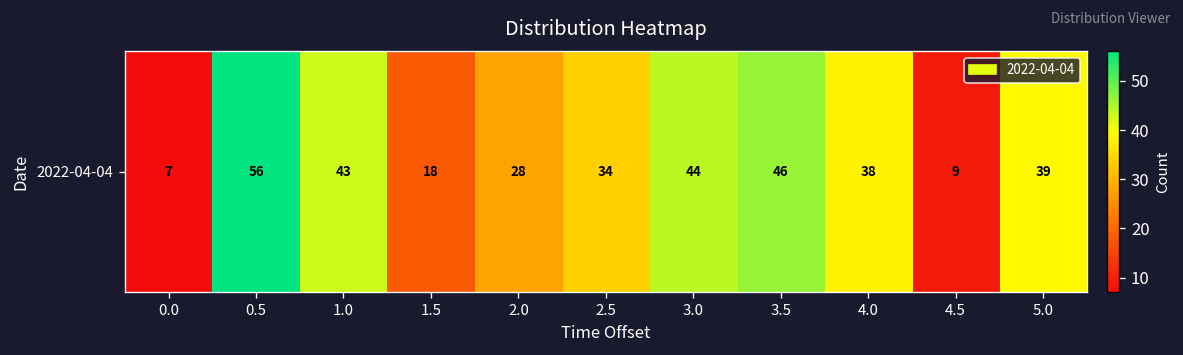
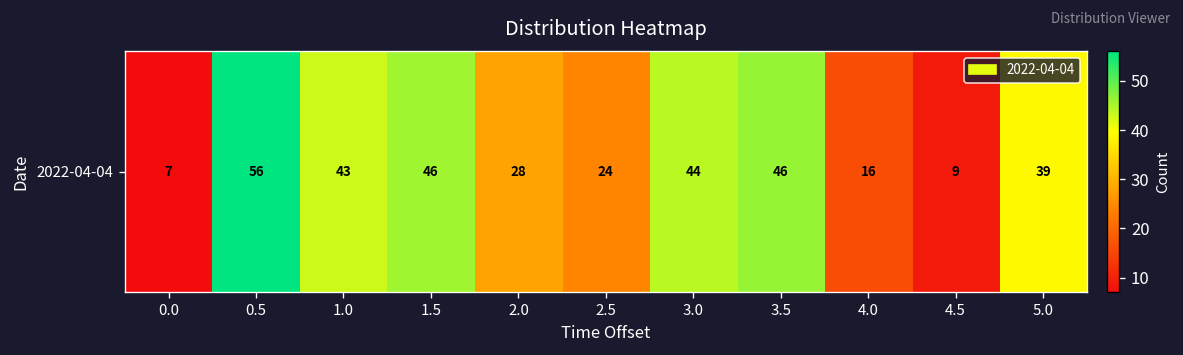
  {
    "2022-04-04": {
      "0.0": 7,
      "0.5": 56,
      "1.0": 43,
-     "1.5": 18,
+     "1.5": 46,
      "2.0": 28,
-     "2.5": 34,
+     "2.5": 24,
      "3.0": 44,
      "3.5": 46,
-     "4.0": 38,
+     "4.0": 16,
      "4.5": 9,
      "5.0": 39
    }
  }
